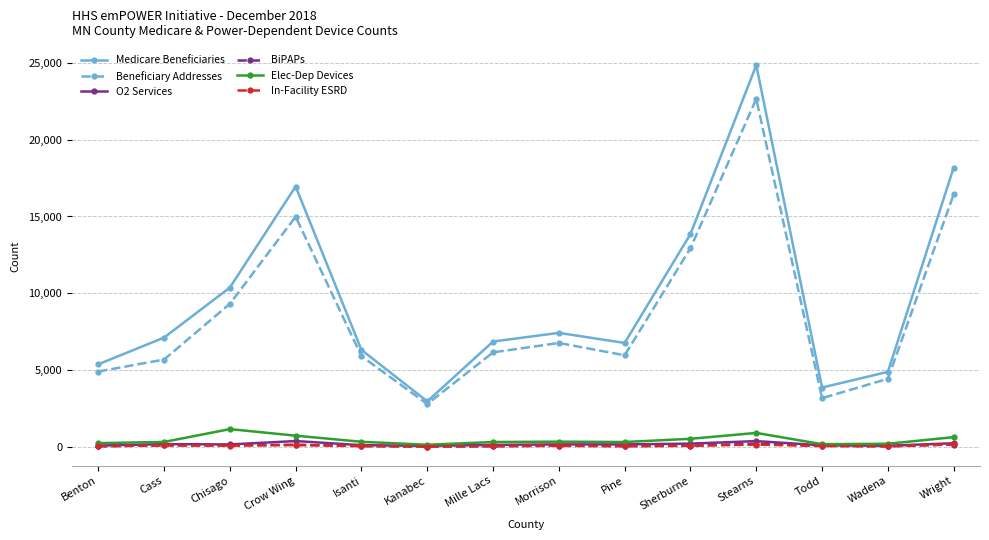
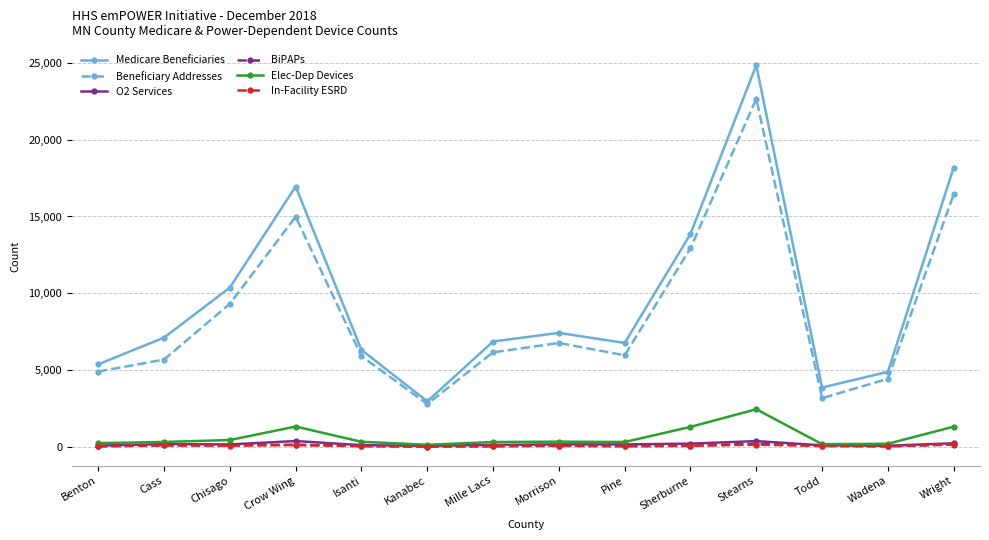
  {
    "Elec-Dep Devices": {
-     "Chisago": "1,200",
-     "Crow Wing": "700",
+     "Chisago": "400",
+     "Crow Wing": "1,300",
      "Isanti": "300",
      "Mille Lacs": "300",
      "Morrison": "300",
-     "Sherburne": "500",
-     "Stearns": "900",
-     "Wright": "600"
+     "Sherburne": "1,300",
+     "Stearns": "2,500",
+     "Wright": "1,300"
    }
  }
